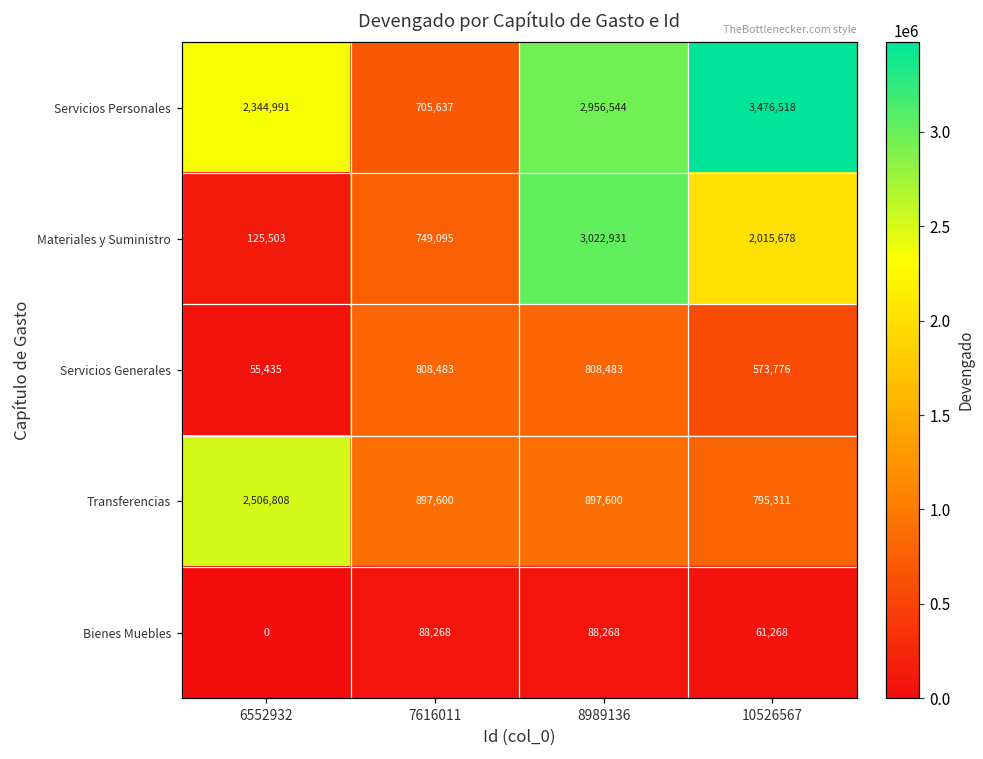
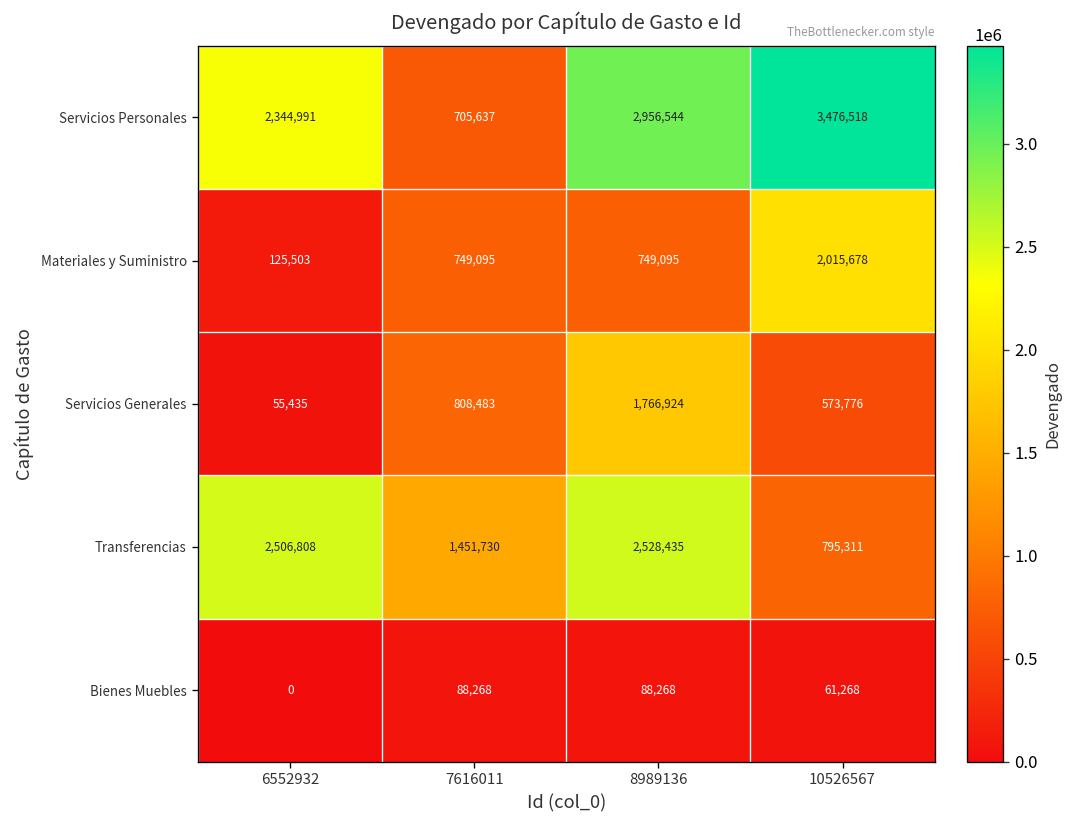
  {
    "Servicios Personales": {
      "6552932": "2,344,991",
      "7616011": "705,637",
      "8989136": "2,956,544",
      "10526567": "3,476,518"
    },
    "Materiales y Suministro": {
      "6552932": "125,503",
      "7616011": "749,095",
-     "8989136": "3,022,931",
+     "8989136": "749,095",
      "10526567": "2,015,678"
    },
    "Servicios Generales": {
      "6552932": "55,435",
      "7616011": "808,483",
-     "8989136": "808,483",
+     "8989136": "1,766,924",
      "10526567": "573,776"
    },
    "Transferencias": {
      "6552932": "2,506,808",
-     "7616011": "897,600",
-     "8989136": "897,600",
+     "7616011": "1,451,730",
+     "8989136": "2,528,435",
      "10526567": "795,311"
    },
    "Bienes Muebles": {
      "6552932": "0",
      "7616011": "88,268",
      "8989136": "88,268",
      "10526567": "61,268"
    }
  }
